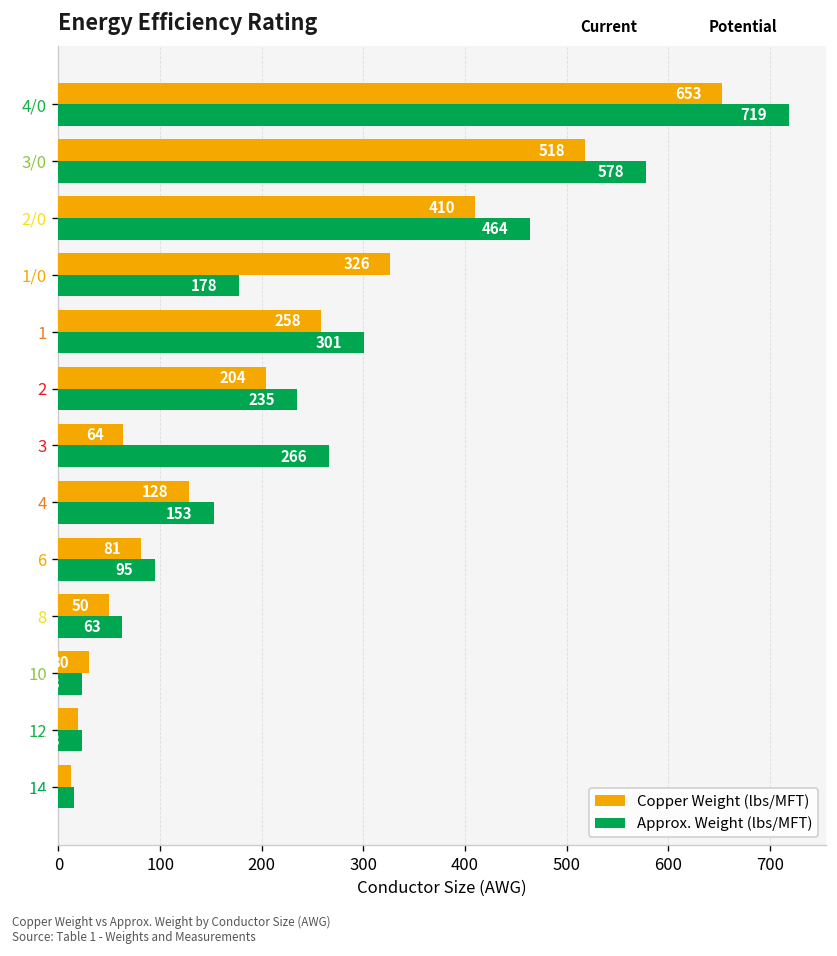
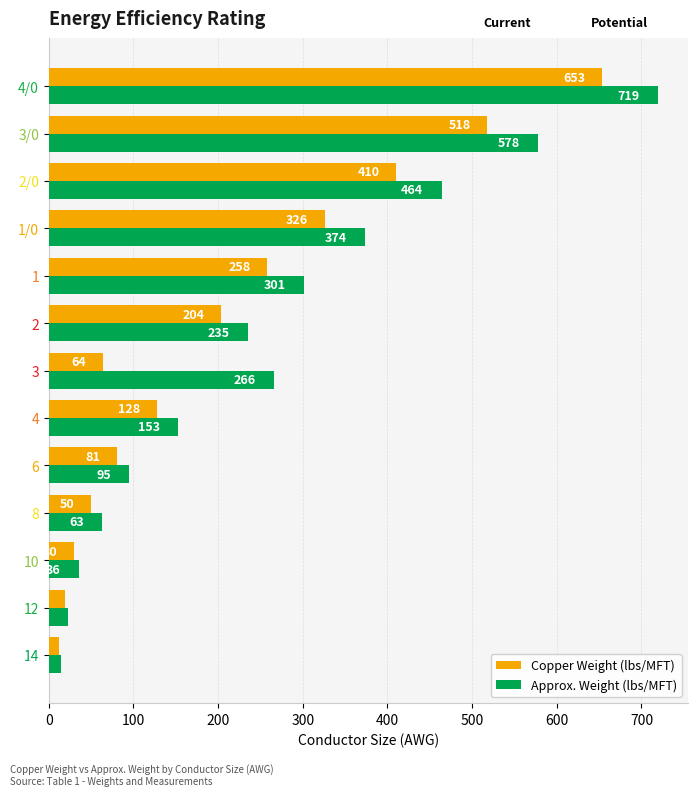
  {
    "Copper Weight (lbs/MFT)": {
      "4/0": 653,
      "3/0": 518,
      "2/0": 410,
      "1/0": 326,
      "1": 258,
      "2": 204,
      "3": 64,
      "4": 128,
      "6": 81,
      "8": 50,
      "10": 30
    },
    "Approx. Weight (lbs/MFT)": {
      "4/0": 719,
      "3/0": 578,
      "2/0": 464,
-     "1/0": 178,
+     "1/0": 374,
      "1": 301,
      "2": 235,
      "3": 266,
      "4": 153,
      "6": 95,
      "8": 63,
-     "10": 20
+     "10": 40
    }
  }
